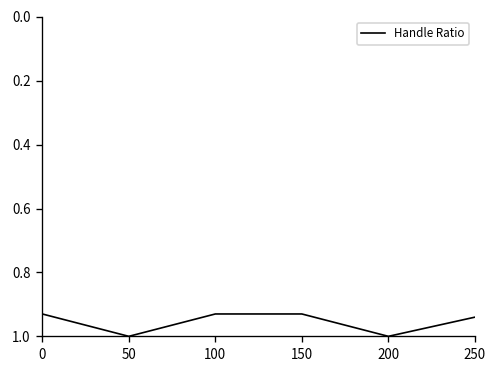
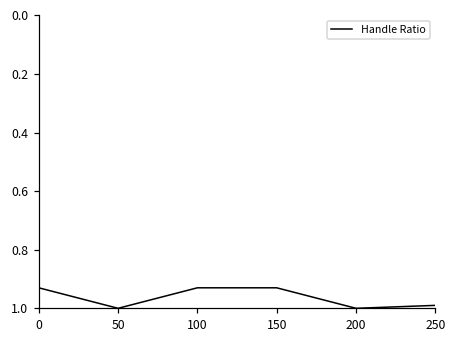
  {
    "0": 0.93,
    "50": 1.00,
    "100": 0.93,
    "150": 0.93,
    "200": 1.00,
-   "250": 0.94
+   "250": 0.99
  }
